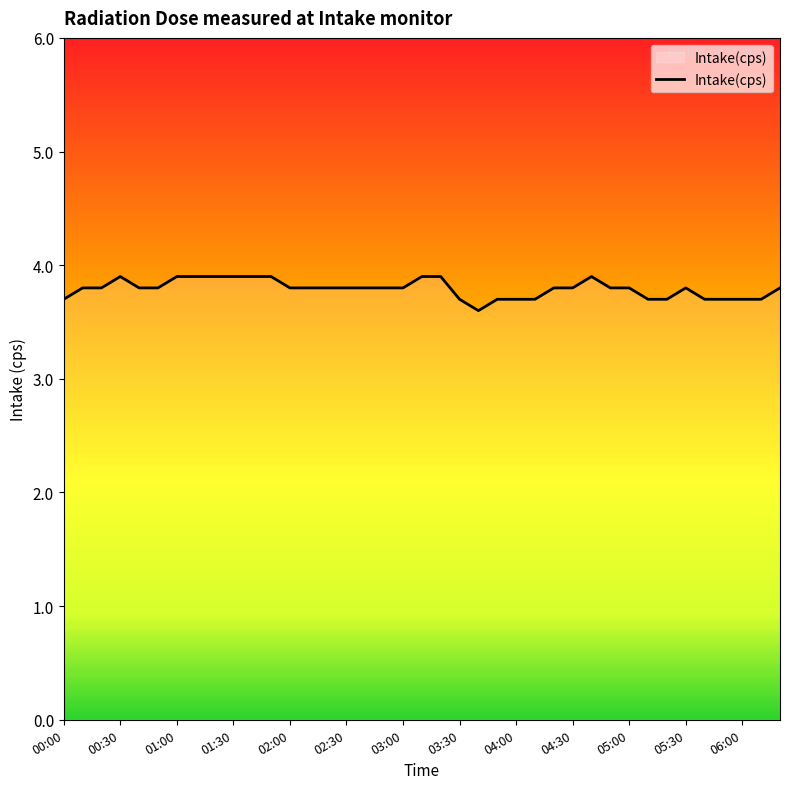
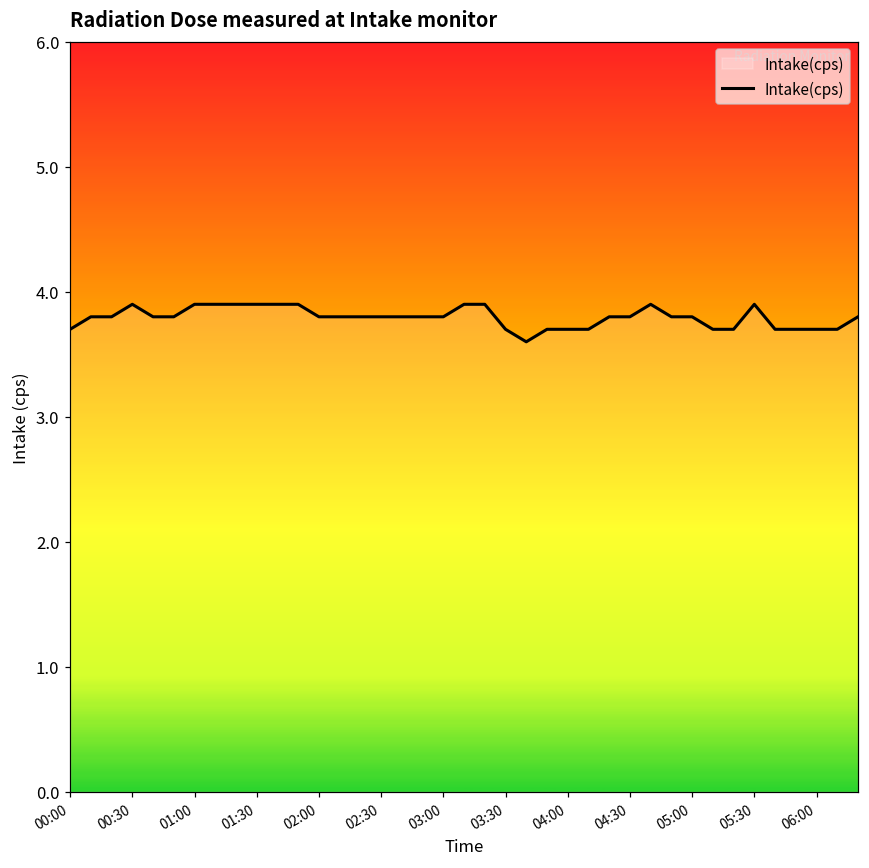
  {
    "00:00": 3.7,
    "00:30": 3.9,
    "01:00": 3.9,
    "01:30": 3.9,
    "02:00": 3.8,
    "02:30": 3.8,
    "03:00": 3.8,
    "03:30": 3.7,
    "04:00": 3.7,
    "04:30": 3.8,
    "05:00": 3.8,
-   "05:30": 3.8,
+   "05:30": 3.9,
    "06:00": 3.7
  }
